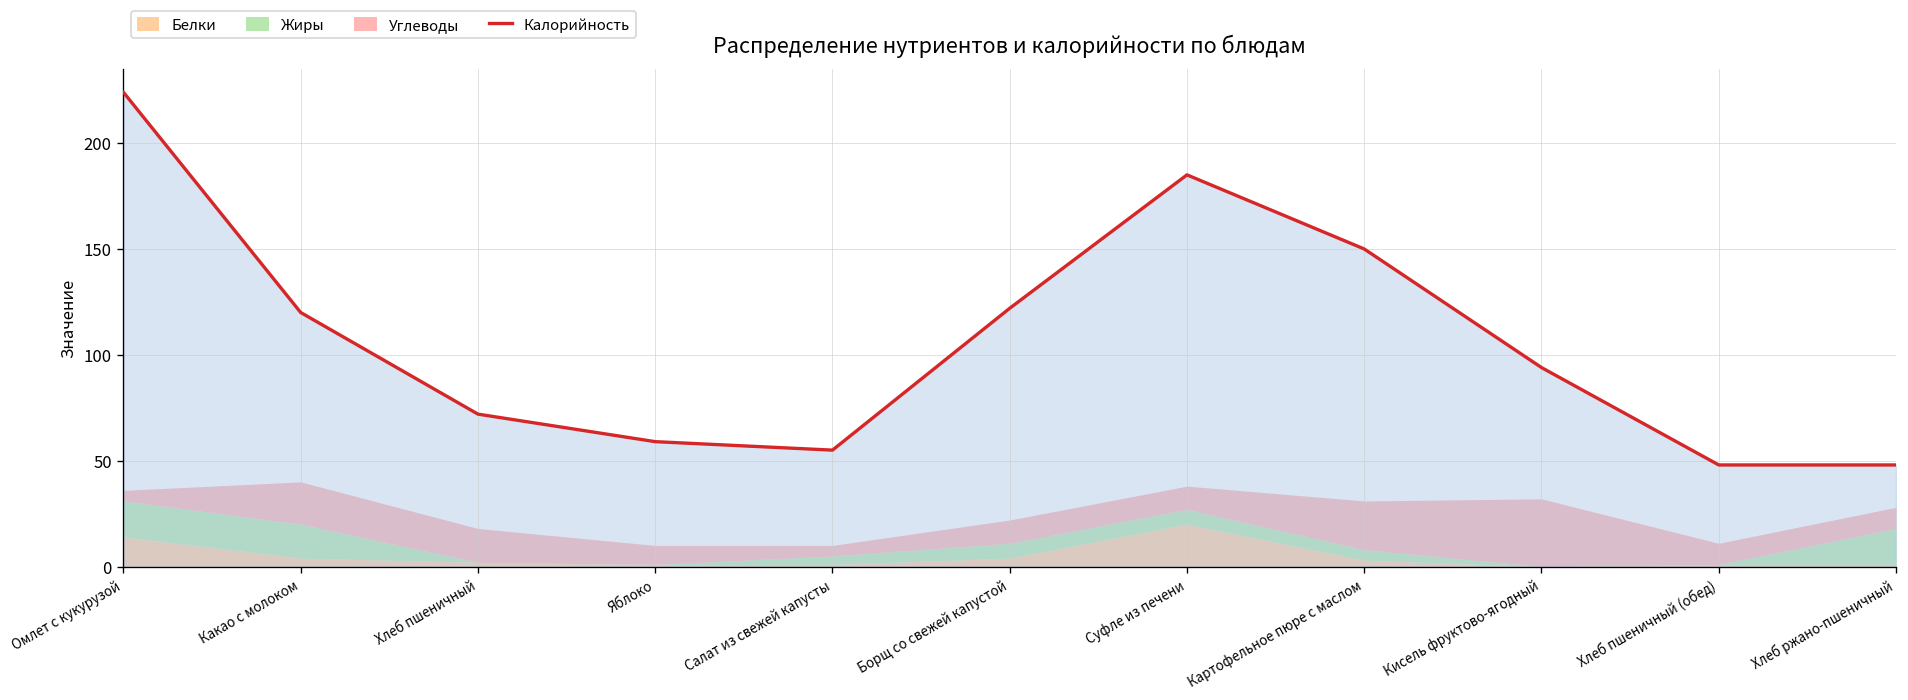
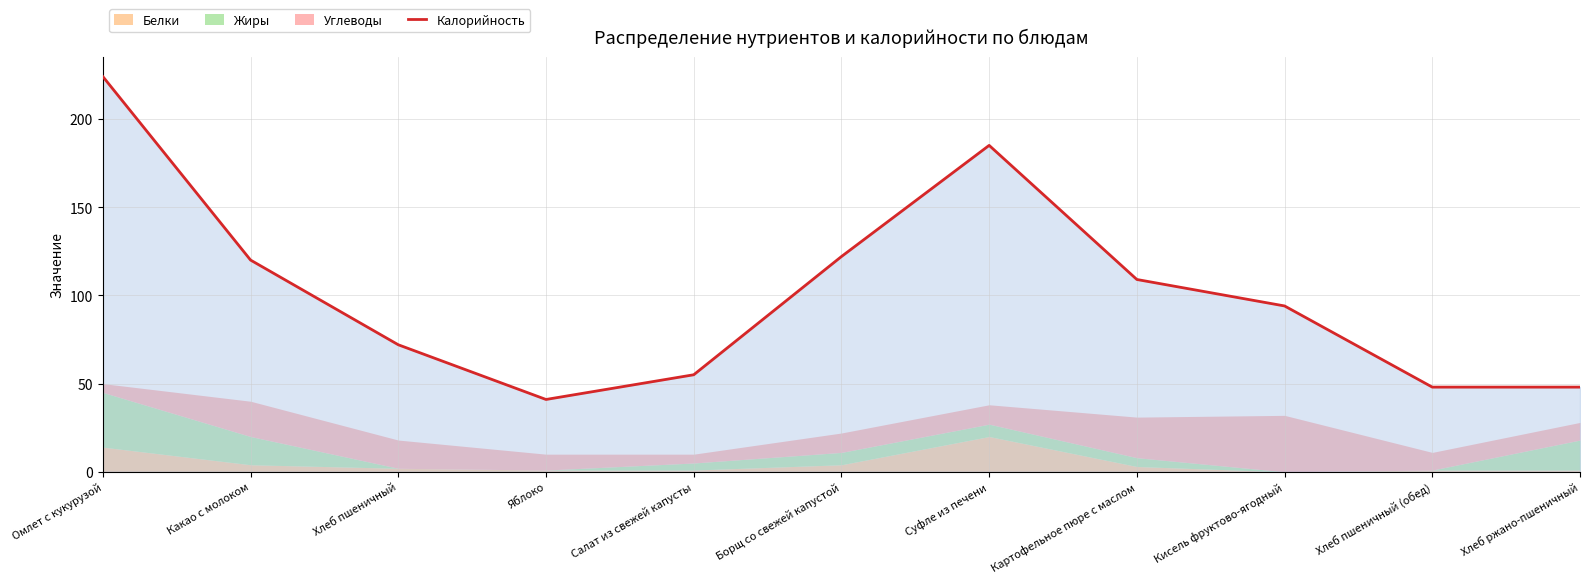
  {
    "Калорийность": {
      "Омлет с кукурузой": 224,
      "Какао с молоком": 120,
      "Хлеб пшеничный": 72,
-     "Яблоко": 59,
+     "Яблоко": 41,
      "Салат из свежей капусты": 55,
      "Борщ со свежей капустой": 122,
      "Суфле из печени": 185,
-     "Картофельное пюре с маслом": 150,
+     "Картофельное пюре с маслом": 109,
      "Кисель фруктово-ягодный": 94,
      "Хлеб пшеничный (обед)": 48,
      "Хлеб ржано-пшеничный": 48
    },
    "Жиры": {
-     "Омлет с кукурузой": 17,
+     "Омлет с кукурузой": 31,
      "Какао с молоком": 16,
      "Салат из свежей капусты": 4,
      "Борщ со свежей капустой": 7,
      "Суфле из печени": 7,
      "Картофельное пюре с маслом": 5,
      "Хлеб ржано-пшеничный": 17
    }
  }
